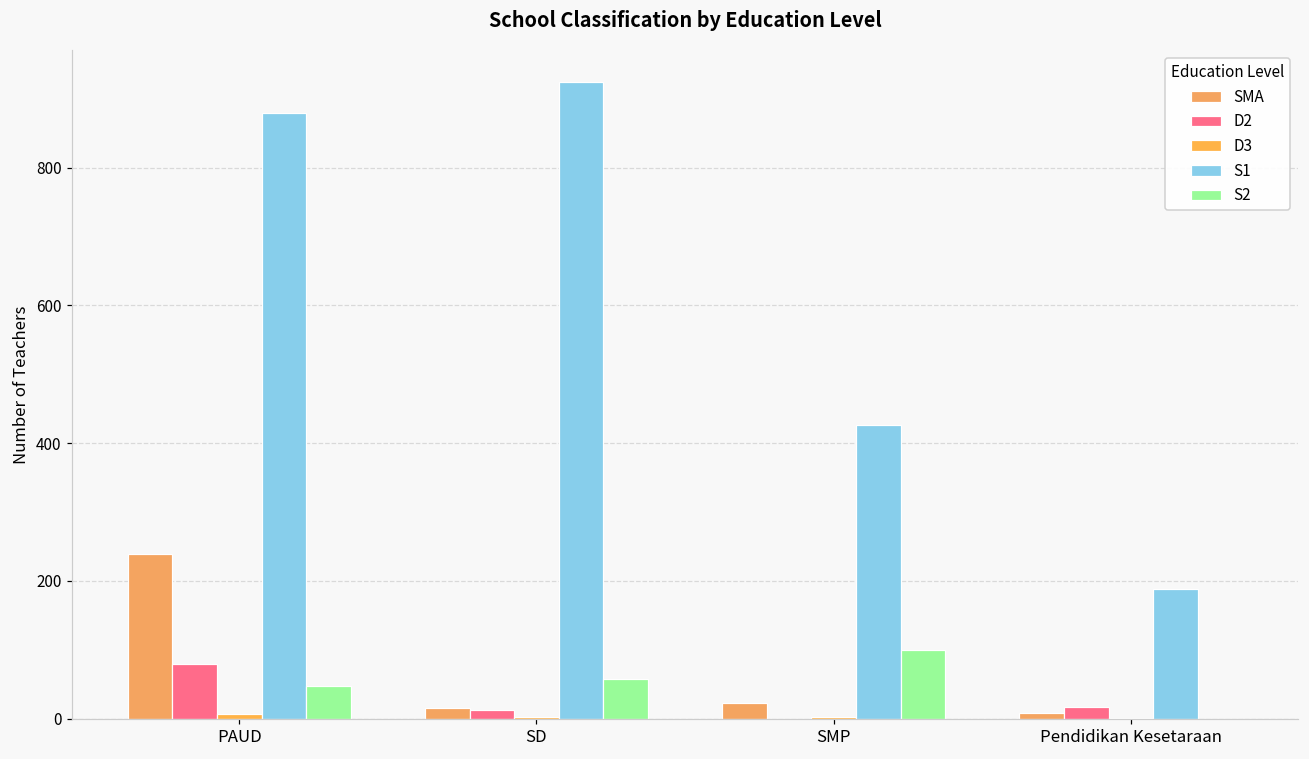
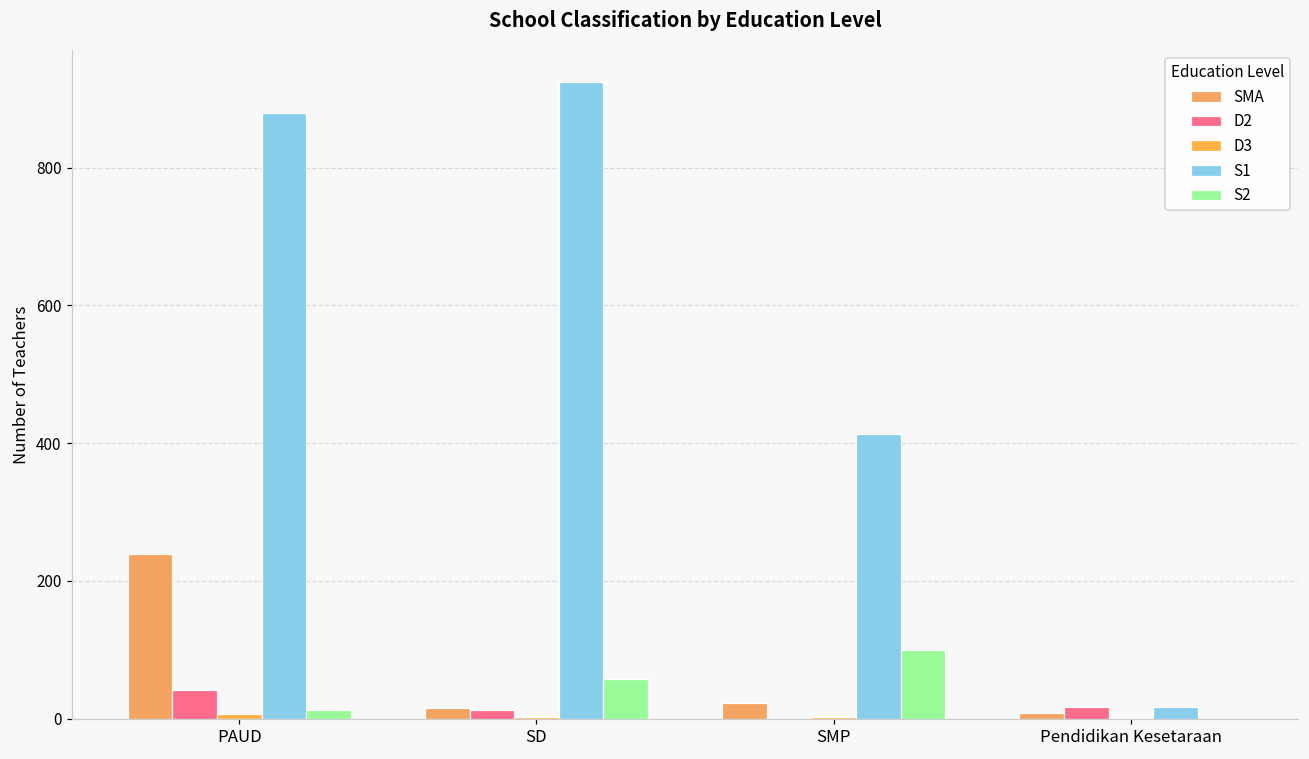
  {
    "D2": {
-     "PAUD": 80,
+     "PAUD": 40,
      "SD": 10,
      "SMP": 0,
      "Pendidikan Kesetaraan": 20
    },
    "S1": {
      "PAUD": 880,
      "SD": 920,
-     "SMP": 430,
-     "Pendidikan Kesetaraan": 190
+     "SMP": 410,
+     "Pendidikan Kesetaraan": 20
    },
    "S2": {
-     "PAUD": 50,
+     "PAUD": 10,
      "SD": 60,
      "SMP": 100,
      "Pendidikan Kesetaraan": 0
    }
  }
